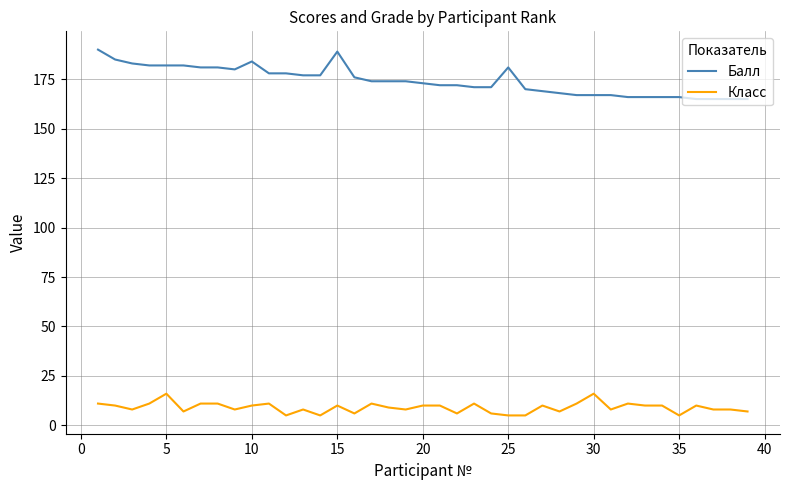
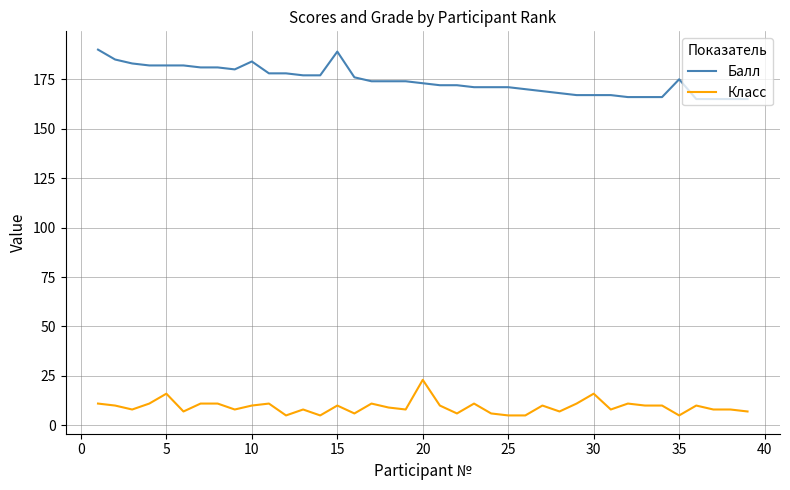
  {
    "Балл": {
      "5": 182,
      "10": 184,
      "15": 189,
      "20": 173,
-     "25": 181,
+     "25": 171,
      "30": 167,
-     "35": 166
+     "35": 175
    },
    "Класс": {
      "5": 16,
      "10": 10,
      "15": 10,
-     "20": 10,
+     "20": 23,
      "25": 5,
      "30": 16,
      "35": 5
    }
  }
